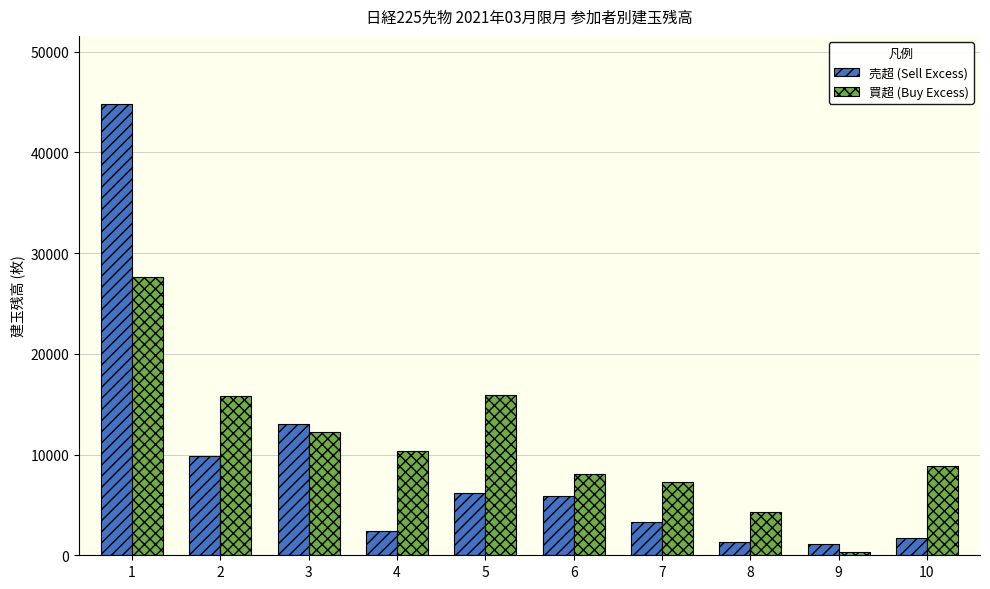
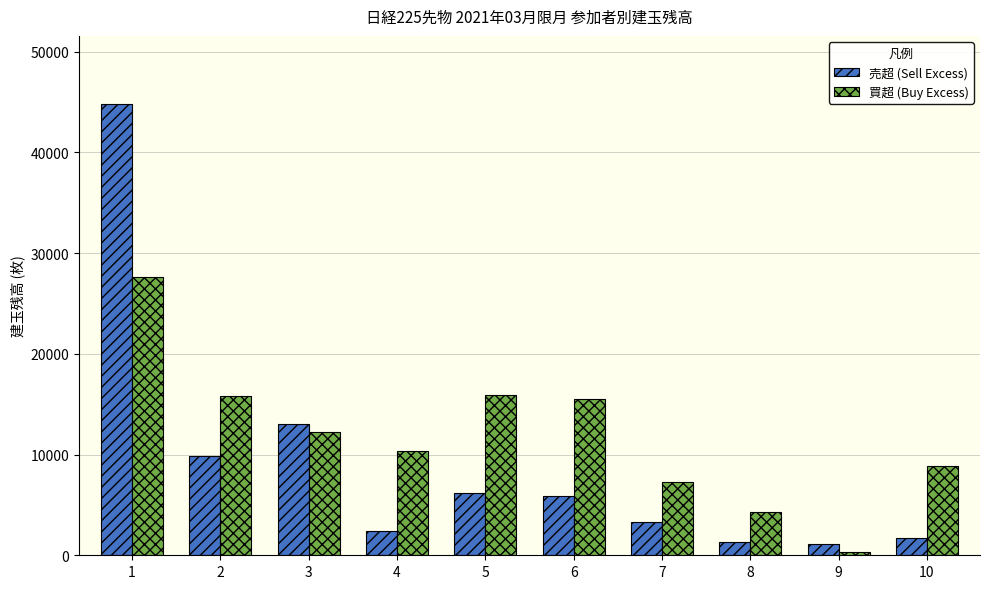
  {
    "売超 (Sell Excess)": {
      "1": 44800,
      "2": 9900,
      "3": 13000,
      "4": 2400,
      "5": 6100,
      "6": 5900,
      "7": 3300,
      "8": 1300,
      "9": 1100,
      "10": 1700
    },
    "買超 (Buy Excess)": {
      "1": 27600,
      "2": 15800,
      "3": 12200,
      "4": 10400,
      "5": 15900,
-     "6": 8100,
+     "6": 15600,
      "7": 7200,
      "8": 4300,
      "9": 300,
      "10": 8800
    }
  }
